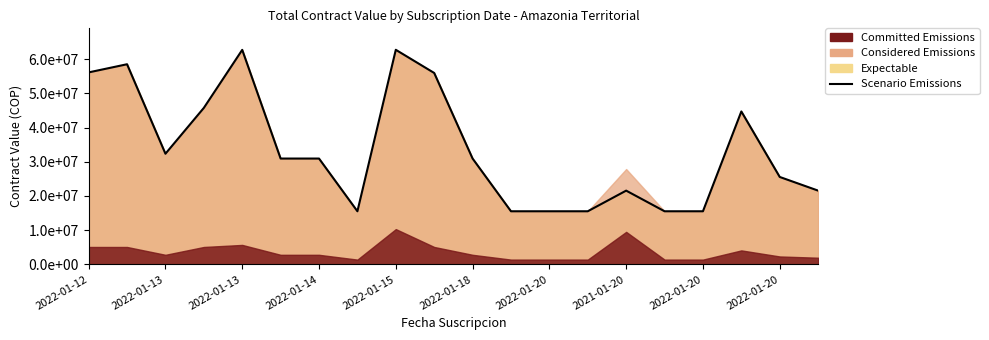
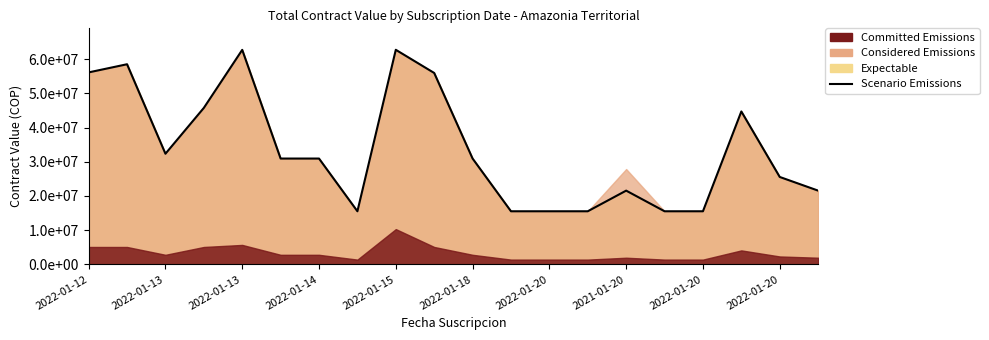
  {
    "Committed Emissions": {
      "2022-01-15": 10000000,
-     "2021-01-20": 10000000
+     "2021-01-20": 2000000
    }
  }
